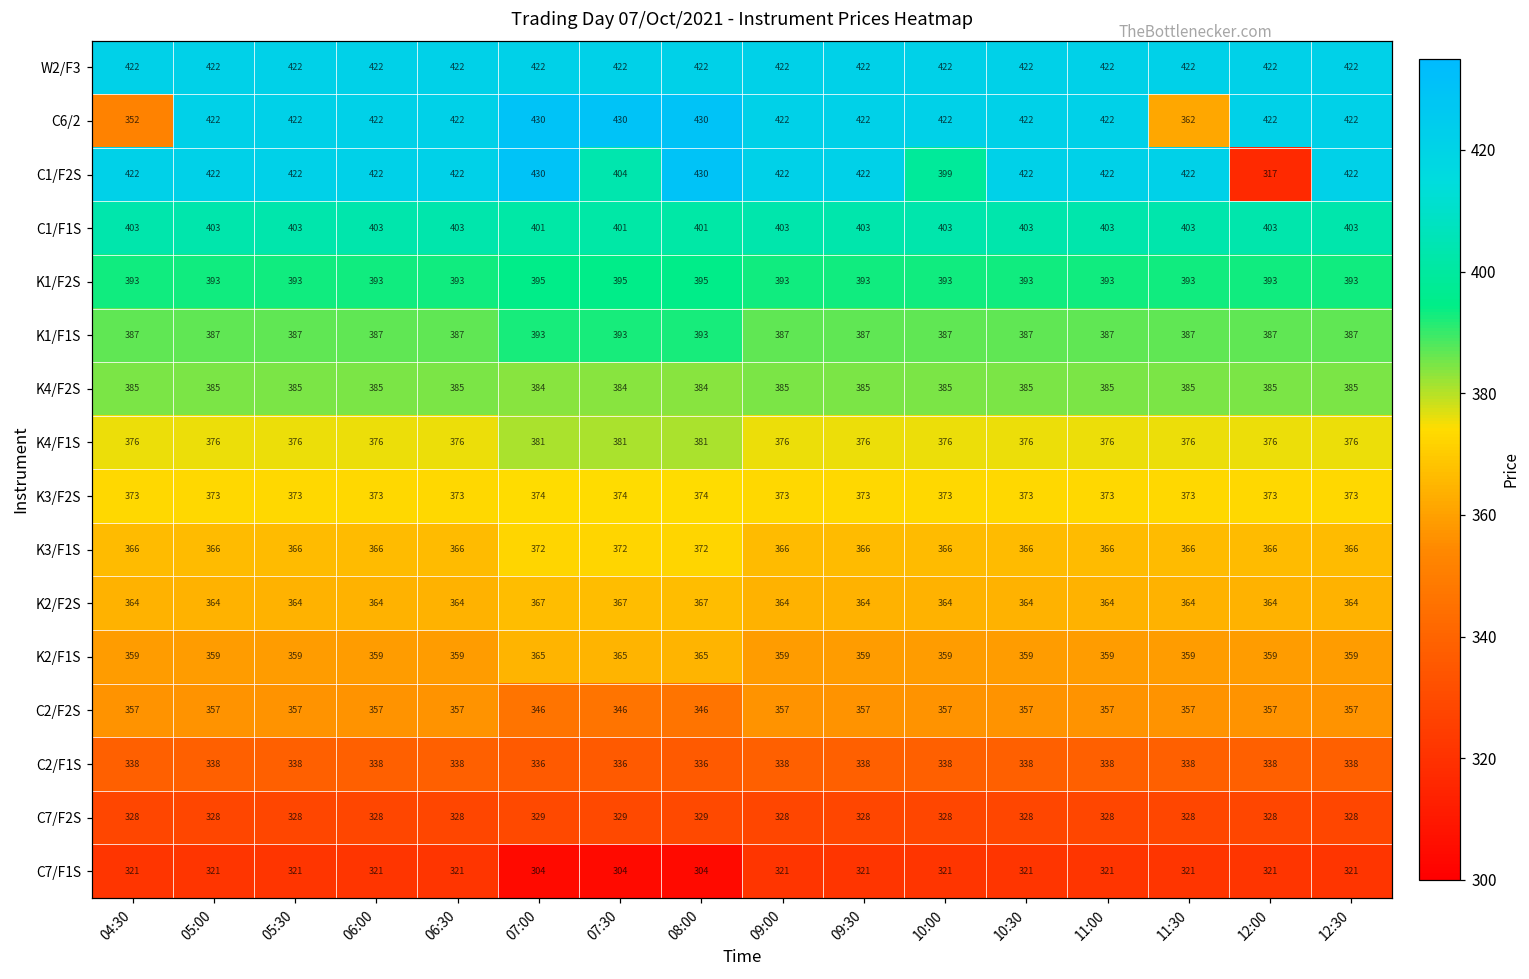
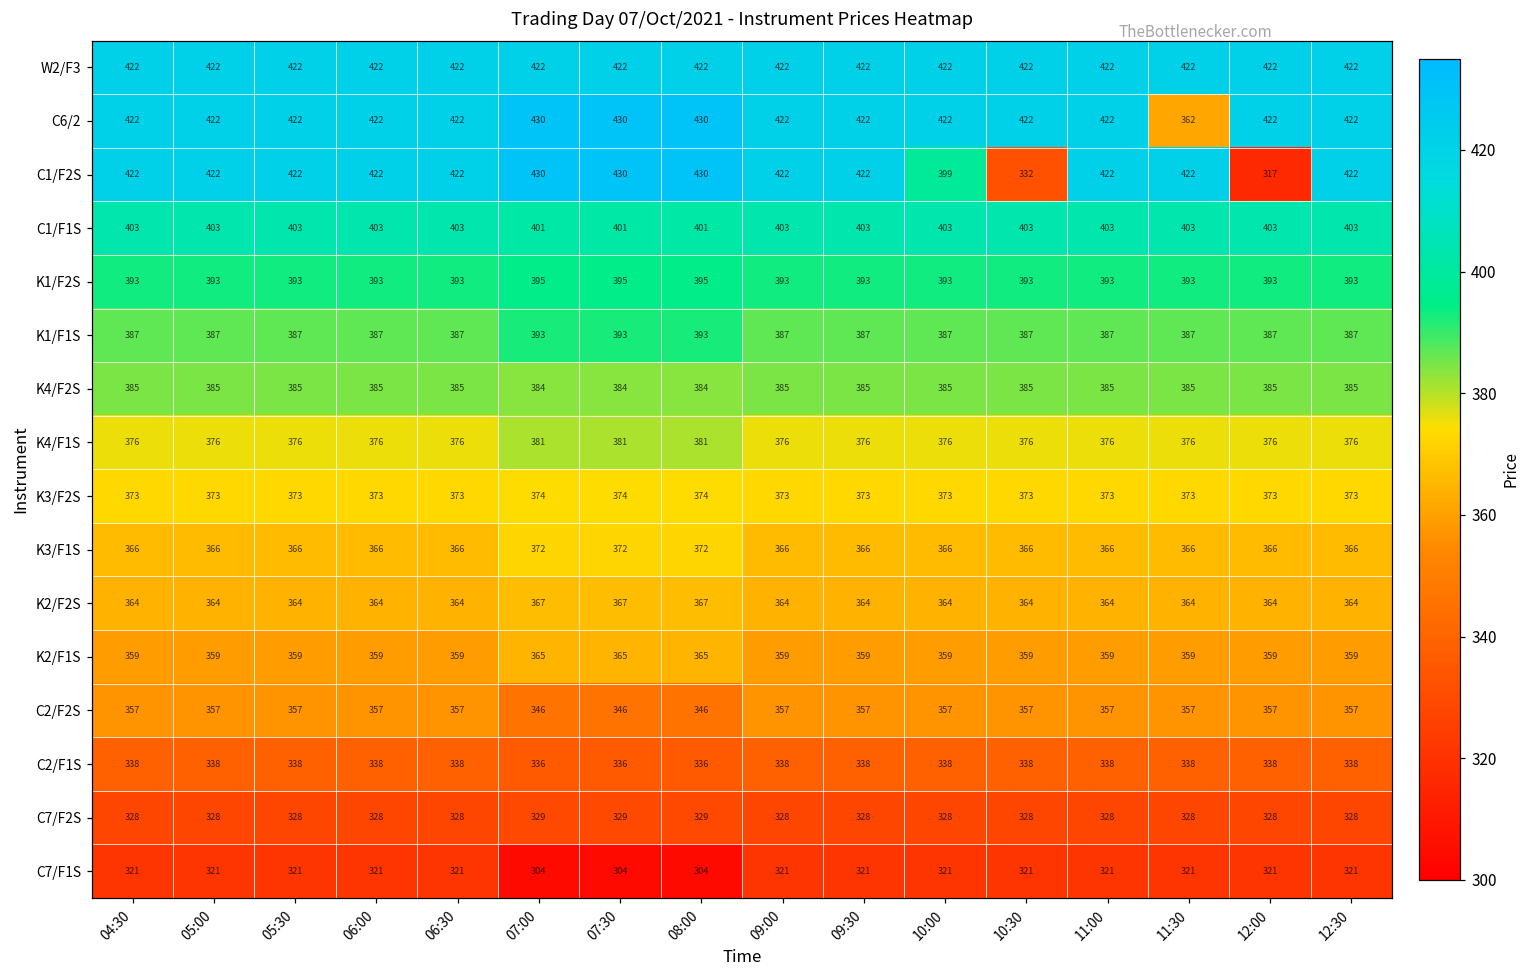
  {
    "C6/2": {
-     "04:30": 352,
+     "04:30": 422,
      "05:00": 422,
      "05:30": 422,
      "06:00": 422,
      "06:30": 422,
      "07:00": 430,
      "07:30": 430,
      "08:00": 430,
      "09:00": 422,
      "09:30": 422,
      "10:00": 422,
      "10:30": 422,
      "11:00": 422,
      "11:30": 362,
      "12:00": 422,
      "12:30": 422
    },
    "C1/F2S": {
      "04:30": 422,
      "05:00": 422,
      "05:30": 422,
      "06:00": 422,
      "06:30": 422,
      "07:00": 430,
-     "07:30": 404,
+     "07:30": 430,
      "08:00": 430,
      "09:00": 422,
      "09:30": 422,
      "10:00": 399,
-     "10:30": 422,
+     "10:30": 332,
      "11:00": 422,
      "11:30": 422,
      "12:00": 317,
      "12:30": 422
    }
  }
